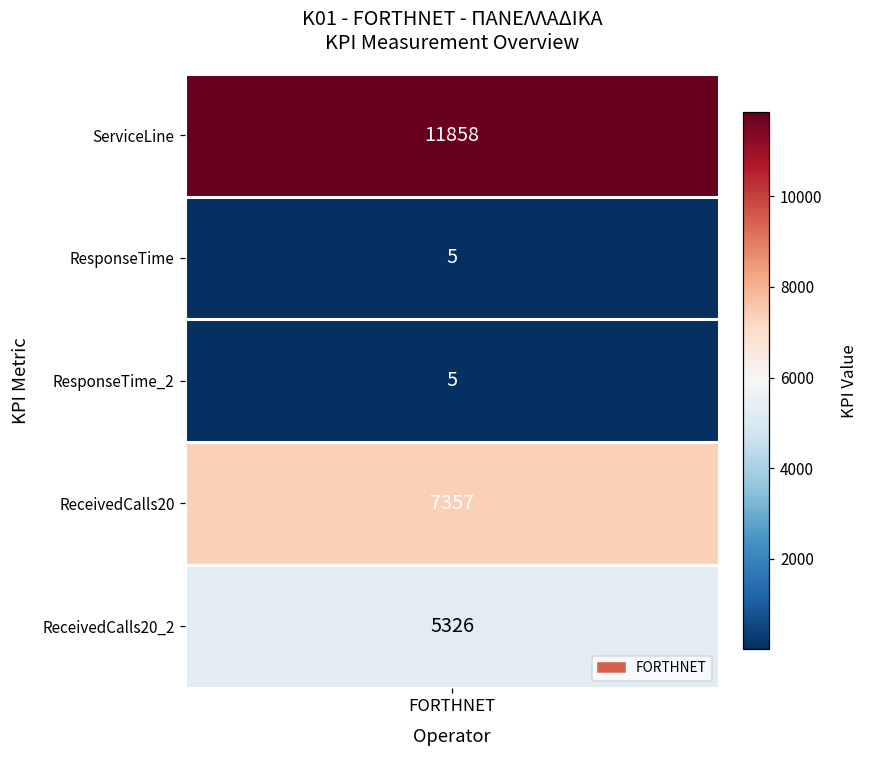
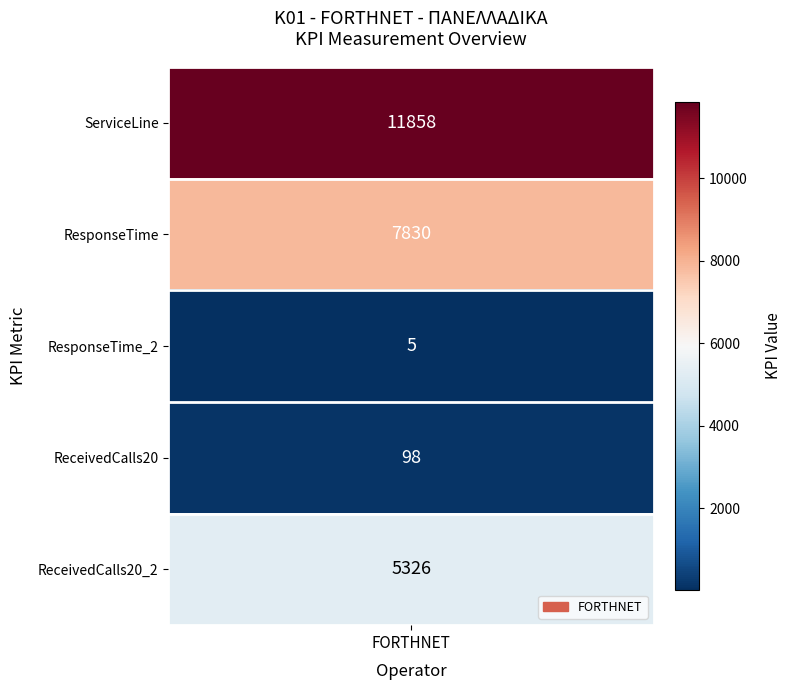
  {
    "ServiceLine": {
      "FORTHNET": 11858
    },
    "ResponseTime": {
-     "FORTHNET": 5
+     "FORTHNET": 7830
    },
    "ResponseTime_2": {
      "FORTHNET": 5
    },
    "ReceivedCalls20": {
-     "FORTHNET": 7357
+     "FORTHNET": 98
    },
    "ReceivedCalls20_2": {
      "FORTHNET": 5326
    }
  }
